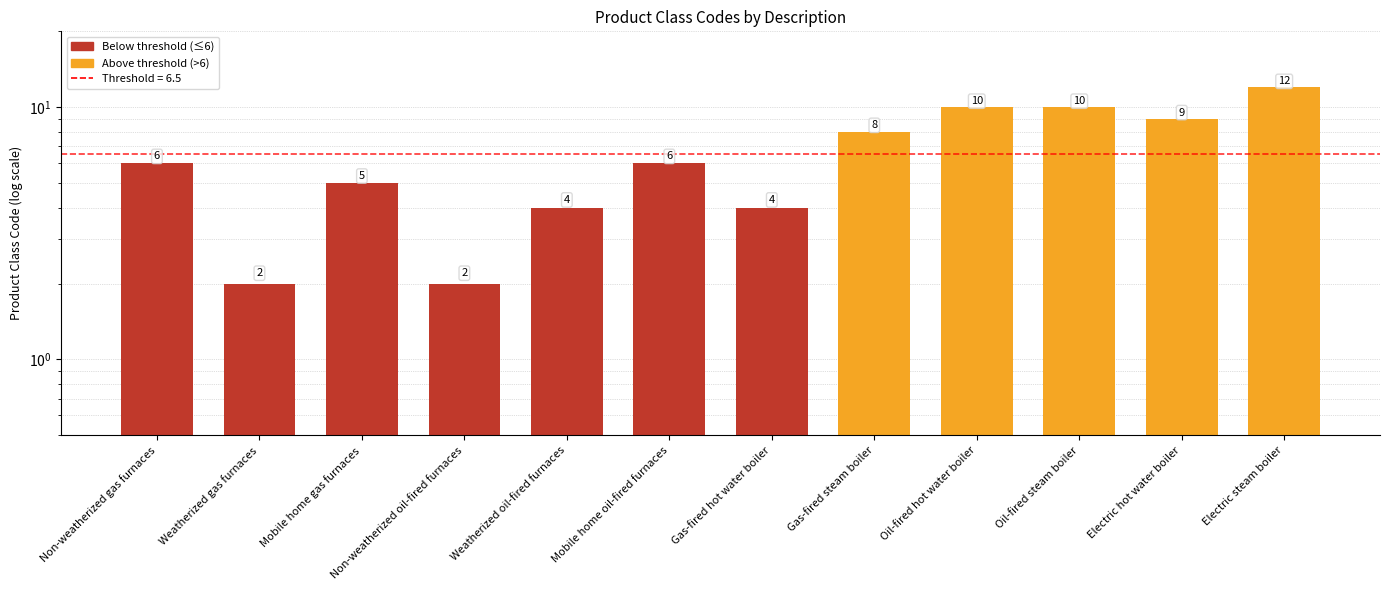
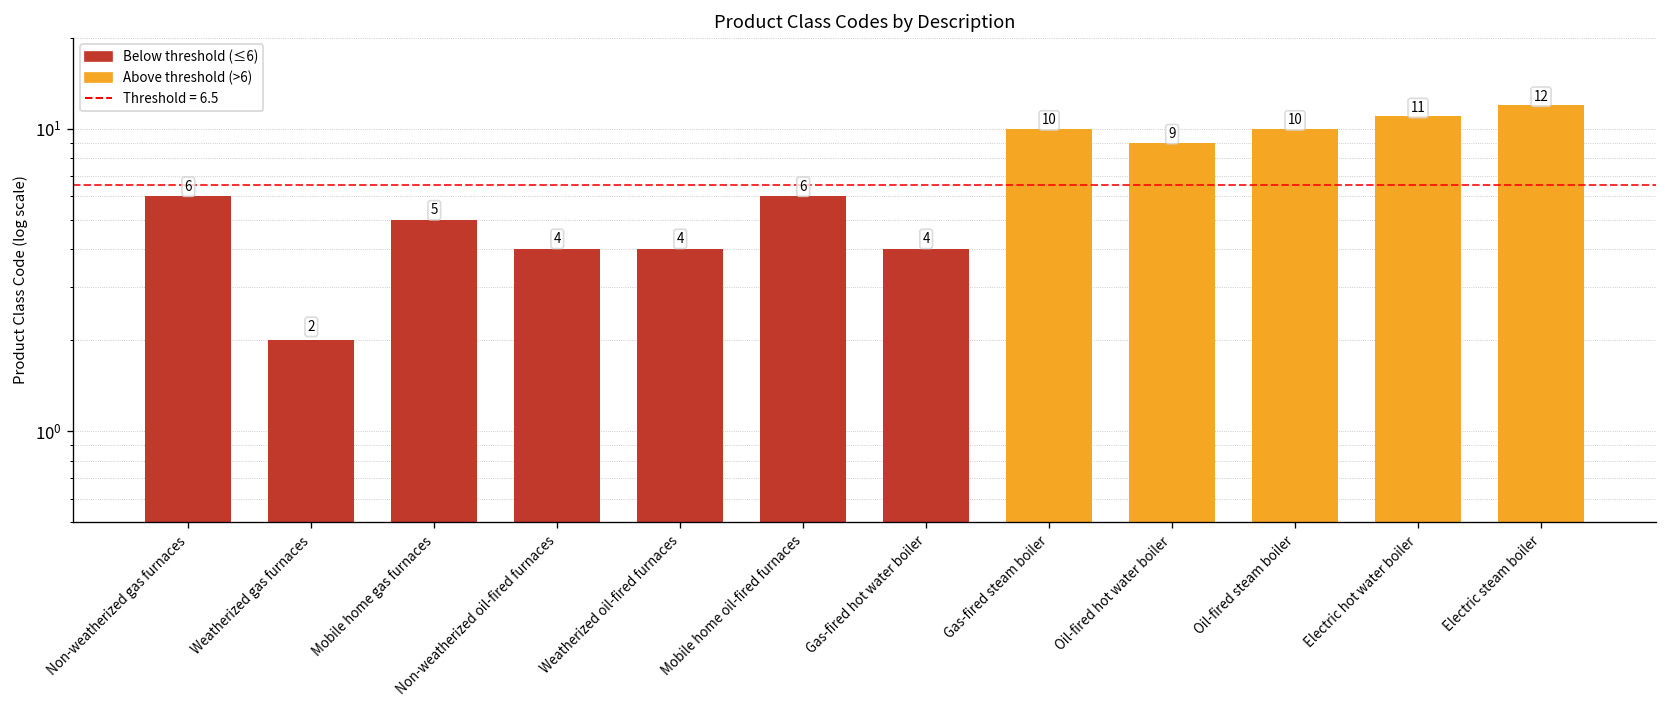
  {
-   "Non-weatherized oil-fired furnaces": 2,
-   "Gas-fired steam boiler": 8,
-   "Oil-fired hot water boiler": 10,
-   "Electric hot water boiler": 9
+   "Non-weatherized oil-fired furnaces": 4,
+   "Gas-fired steam boiler": 10,
+   "Oil-fired hot water boiler": 9,
+   "Electric hot water boiler": 11
  }
